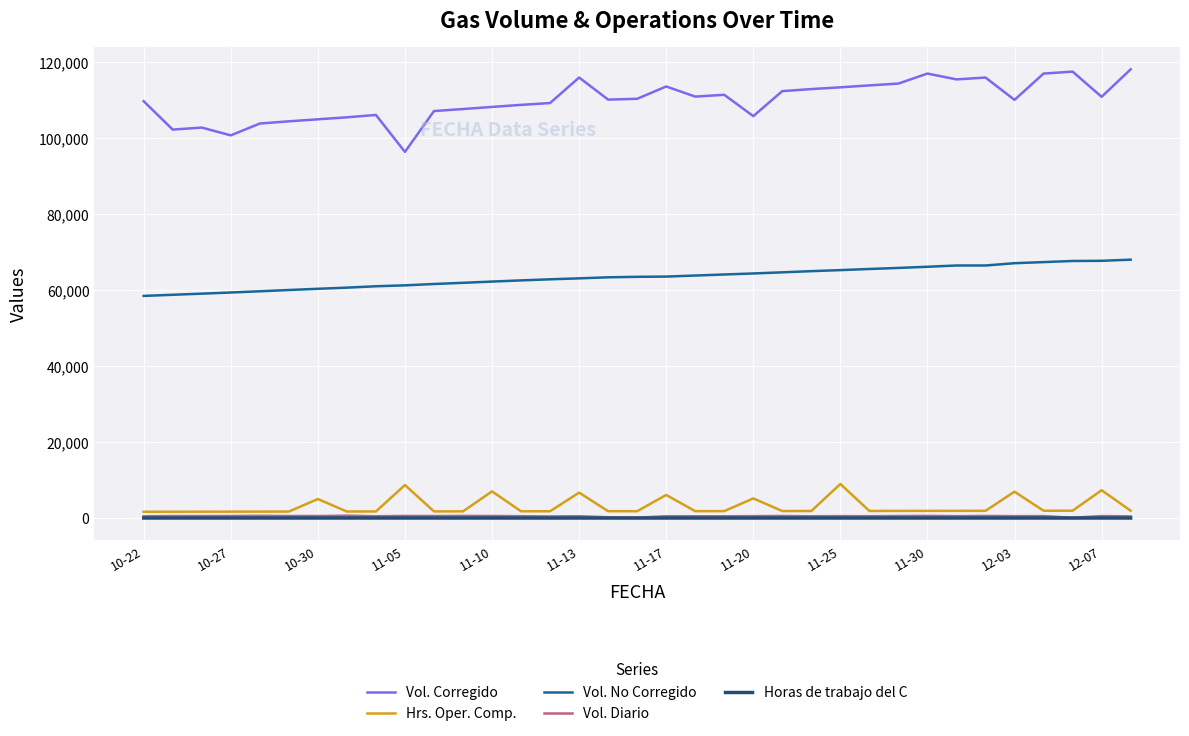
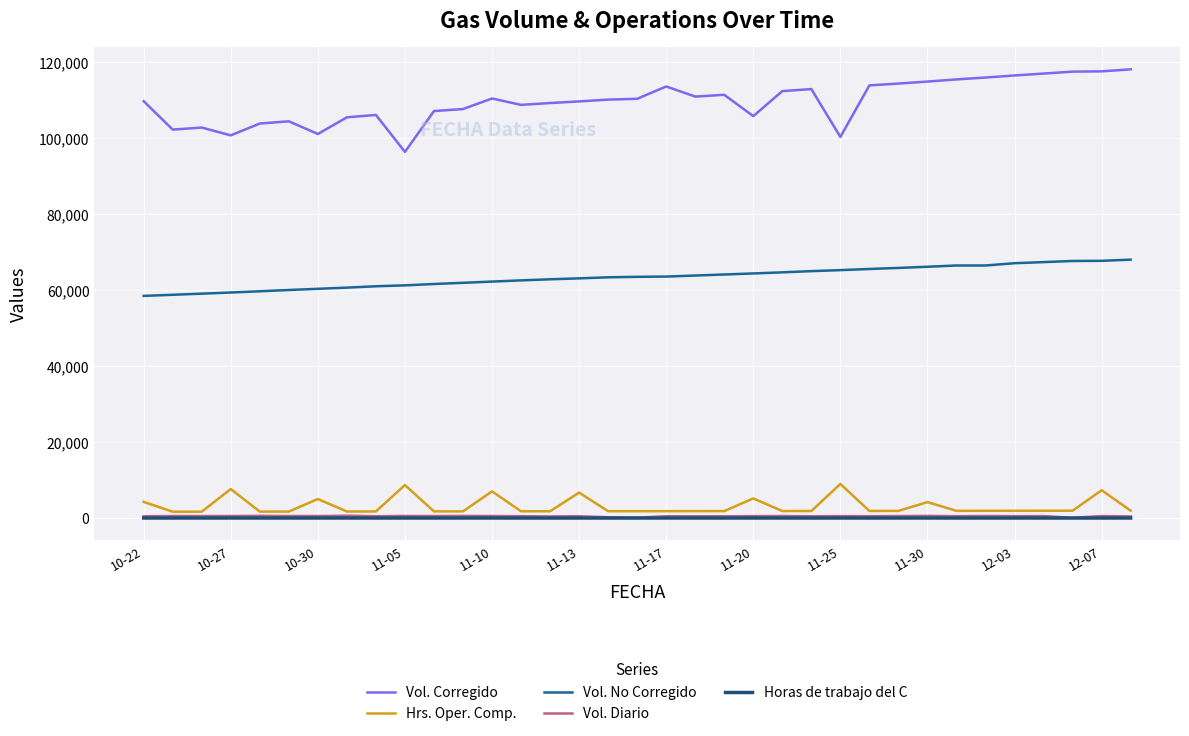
  {
    "Vol. Corregido": {
      "10-22": "110,000",
      "10-27": "101,000",
-     "10-30": "105,000",
+     "10-30": "101,000",
      "11-05": "96,000",
-     "11-10": "108,000",
-     "11-13": "116,000",
+     "11-10": "110,000",
+     "11-13": "110,000",
      "11-17": "114,000",
      "11-20": "106,000",
-     "11-25": "113,000",
-     "11-30": "117,000",
-     "12-03": "110,000",
-     "12-07": "111,000"
+     "11-25": "100,000",
+     "11-30": "115,000",
+     "12-03": "116,000",
+     "12-07": "118,000"
    },
    "Hrs. Oper. Comp.": {
-     "10-22": "2,000",
-     "10-27": "2,000",
+     "10-22": "4,000",
+     "10-27": "8,000",
      "10-30": "5,000",
      "11-05": "9,000",
      "11-10": "7,000",
      "11-13": "7,000",
-     "11-17": "6,000",
+     "11-17": "2,000",
      "11-20": "5,000",
      "11-25": "9,000",
-     "11-30": "2,000",
-     "12-03": "7,000",
+     "11-30": "4,000",
+     "12-03": "2,000",
      "12-07": "7,000"
    }
  }
